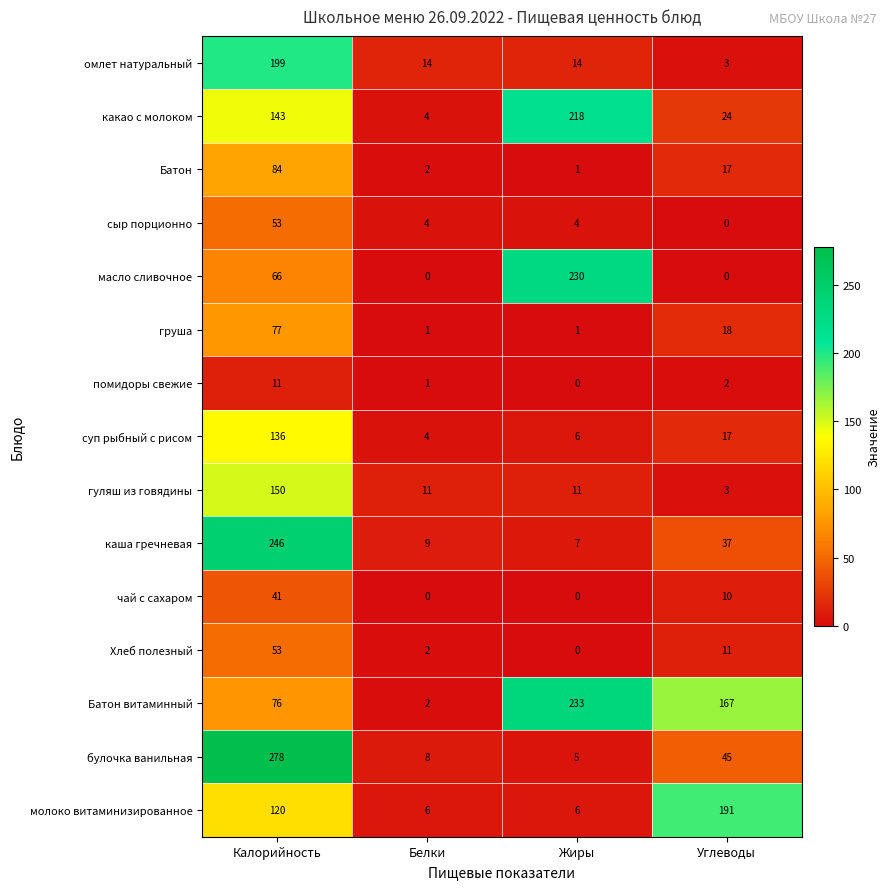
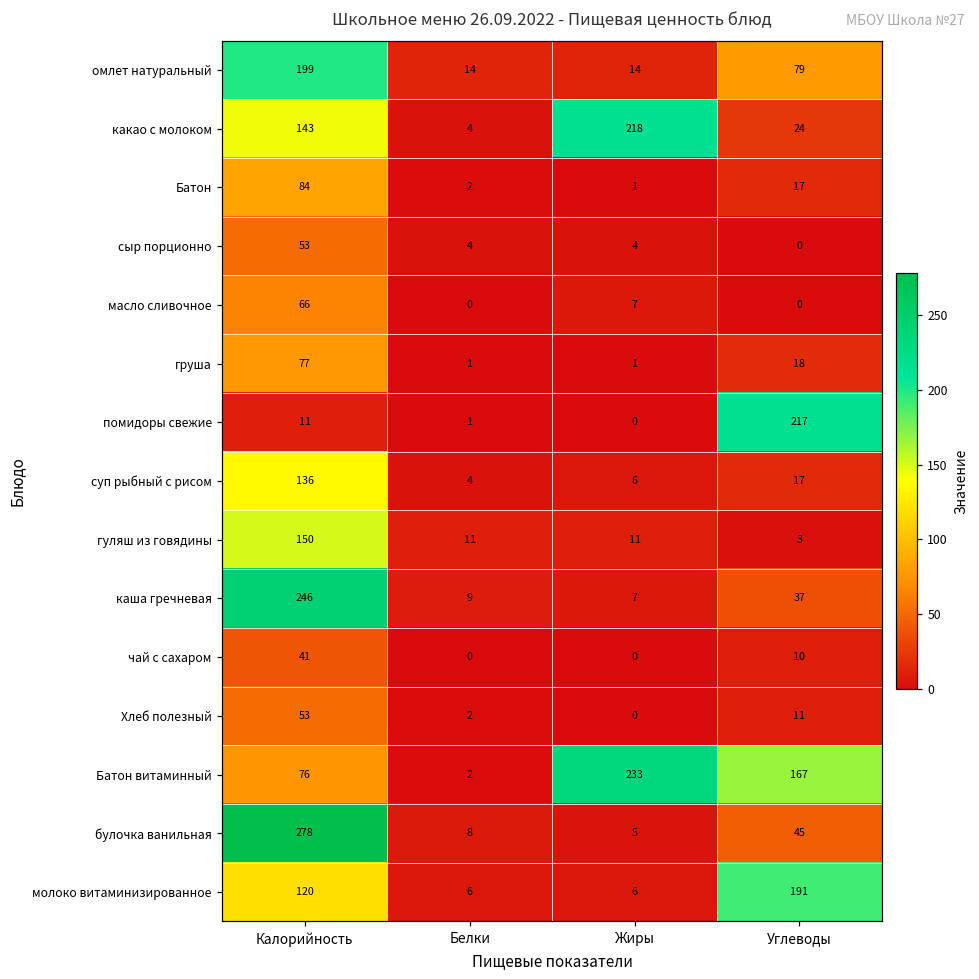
  {
    "омлет натуральный": {
      "Калорийность": 199,
      "Белки": 14,
      "Жиры": 14,
-     "Углеводы": 3
+     "Углеводы": 79
    },
    "какао с молоком": {
      "Калорийность": 143,
      "Белки": 4,
      "Жиры": 218,
      "Углеводы": 24
    },
    "Батон": {
      "Калорийность": 84,
      "Белки": 2,
      "Жиры": 1,
      "Углеводы": 17
    },
    "сыр порционно": {
      "Калорийность": 53,
      "Белки": 4,
      "Жиры": 4,
      "Углеводы": 0
    },
    "масло сливочное": {
      "Калорийность": 66,
      "Белки": 0,
-     "Жиры": 230,
+     "Жиры": 7,
      "Углеводы": 0
    },
    "груша": {
      "Калорийность": 77,
      "Белки": 1,
      "Жиры": 1,
      "Углеводы": 18
    },
    "помидоры свежие": {
      "Калорийность": 11,
      "Белки": 1,
      "Жиры": 0,
-     "Углеводы": 2
+     "Углеводы": 217
    },
    "суп рыбный с рисом": {
      "Калорийность": 136,
      "Белки": 4,
      "Жиры": 6,
      "Углеводы": 17
    },
    "гуляш из говядины": {
      "Калорийность": 150,
      "Белки": 11,
      "Жиры": 11,
      "Углеводы": 3
    },
    "каша гречневая": {
      "Калорийность": 246,
      "Белки": 9,
      "Жиры": 7,
      "Углеводы": 37
    },
    "чай с сахаром": {
      "Калорийность": 41,
      "Белки": 0,
      "Жиры": 0,
      "Углеводы": 10
    },
    "Хлеб полезный": {
      "Калорийность": 53,
      "Белки": 2,
      "Жиры": 0,
      "Углеводы": 11
    },
    "Батон витаминный": {
      "Калорийность": 76,
      "Белки": 2,
      "Жиры": 233,
      "Углеводы": 167
    },
    "булочка ванильная": {
      "Калорийность": 278,
      "Белки": 8,
      "Жиры": 5,
      "Углеводы": 45
    },
    "молоко витаминизированное": {
      "Калорийность": 120,
      "Белки": 6,
      "Жиры": 6,
      "Углеводы": 191
    }
  }
